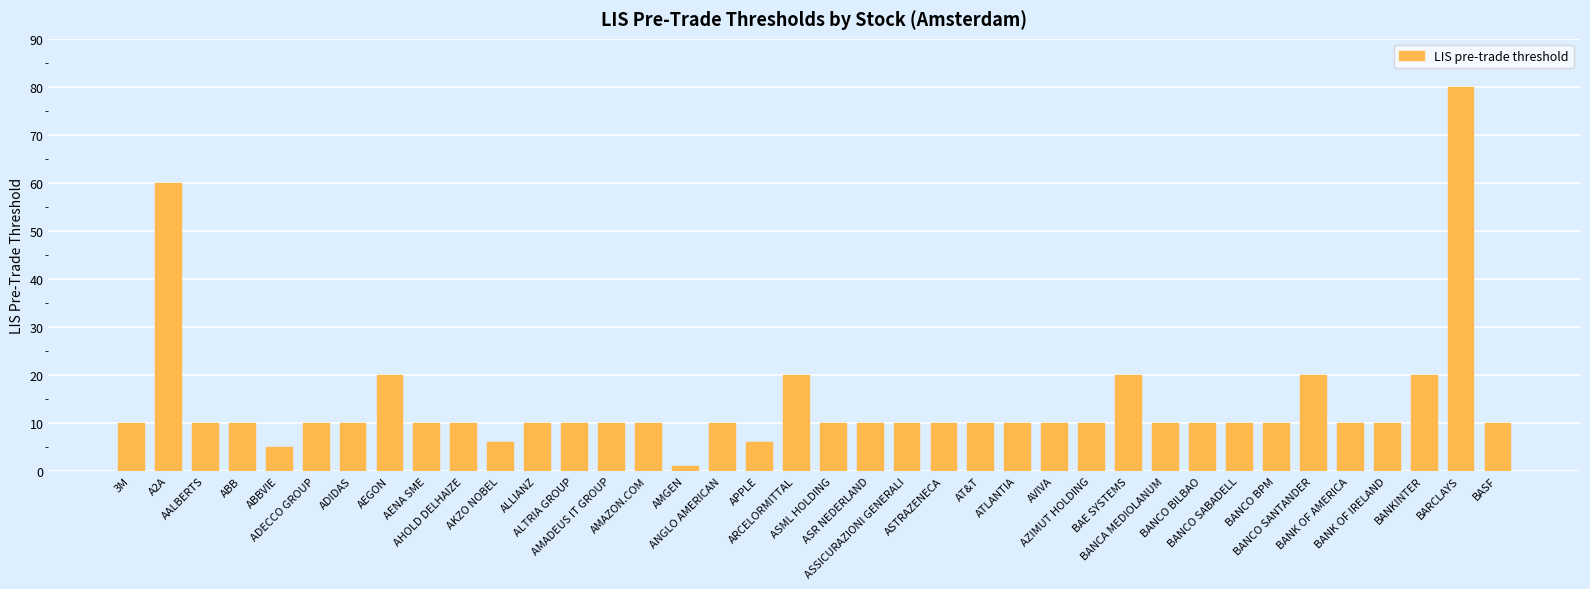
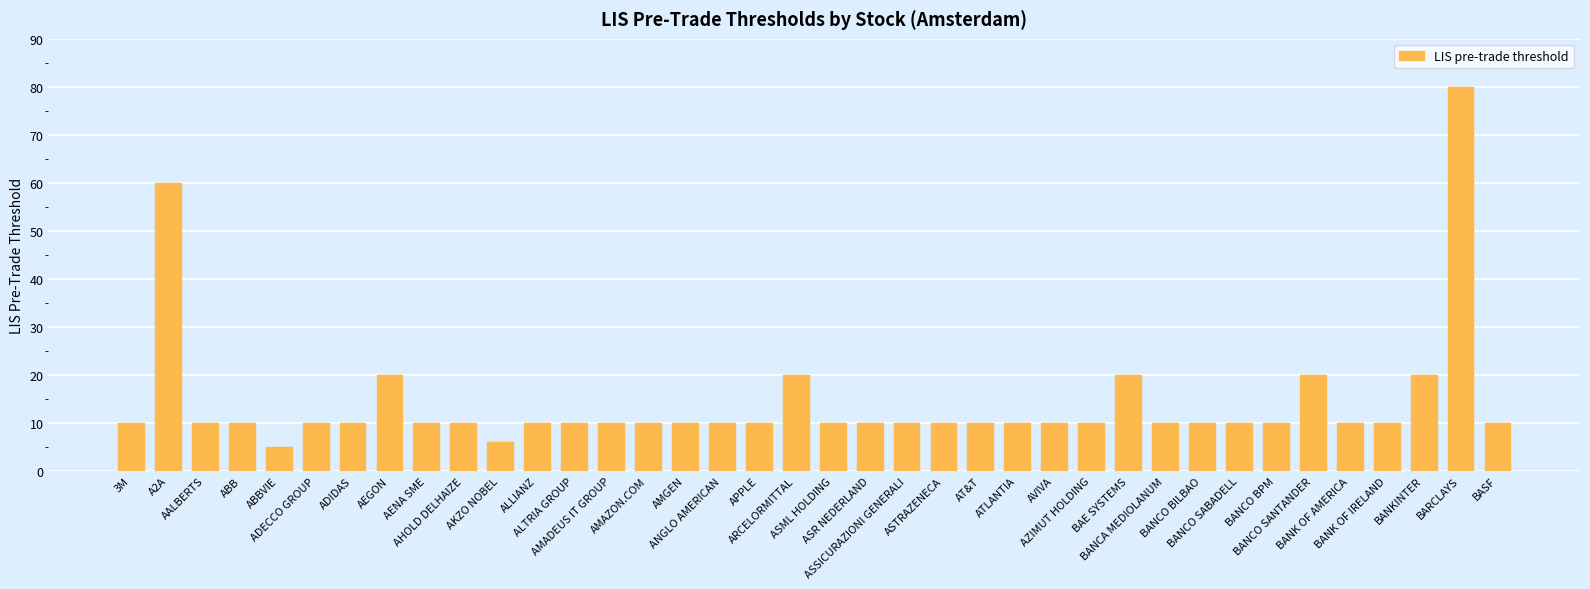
  {
    "3M": 10,
    "A2A": 60,
    "AALBERTS": 10,
    "ABB": 10,
    "ABBVIE": 5,
    "ADECCO GROUP": 10,
    "ADIDAS": 10,
    "AEGON": 20,
    "AENA SME": 10,
    "AHOLD DELHAIZE": 10,
    "AKZO NOBEL": 6,
    "ALLIANZ": 10,
    "ALTRIA GROUP": 10,
    "AMADEUS IT GROUP": 10,
    "AMAZON.COM": 10,
-   "AMGEN": 1,
+   "AMGEN": 10,
    "ANGLO AMERICAN": 10,
-   "APPLE": 6,
+   "APPLE": 10,
    "ARCELORMITTAL": 20,
    "ASML HOLDING": 10,
    "ASR NEDERLAND": 10,
    "ASSICURAZIONI GENERALI": 10,
    "ASTRAZENECA": 10,
    "AT&T": 10,
    "ATLANTIA": 10,
    "AVIVA": 10,
    "AZIMUT HOLDING": 10,
    "BAE SYSTEMS": 20,
    "BANCA MEDIOLANUM": 10,
    "BANCO BILBAO": 10,
    "BANCO SABADELL": 10,
    "BANCO BPM": 10,
    "BANCO SANTANDER": 20,
    "BANK OF AMERICA": 10,
    "BANK OF IRELAND": 10,
    "BANKINTER": 20,
    "BARCLAYS": 80,
    "BASF": 10
  }
